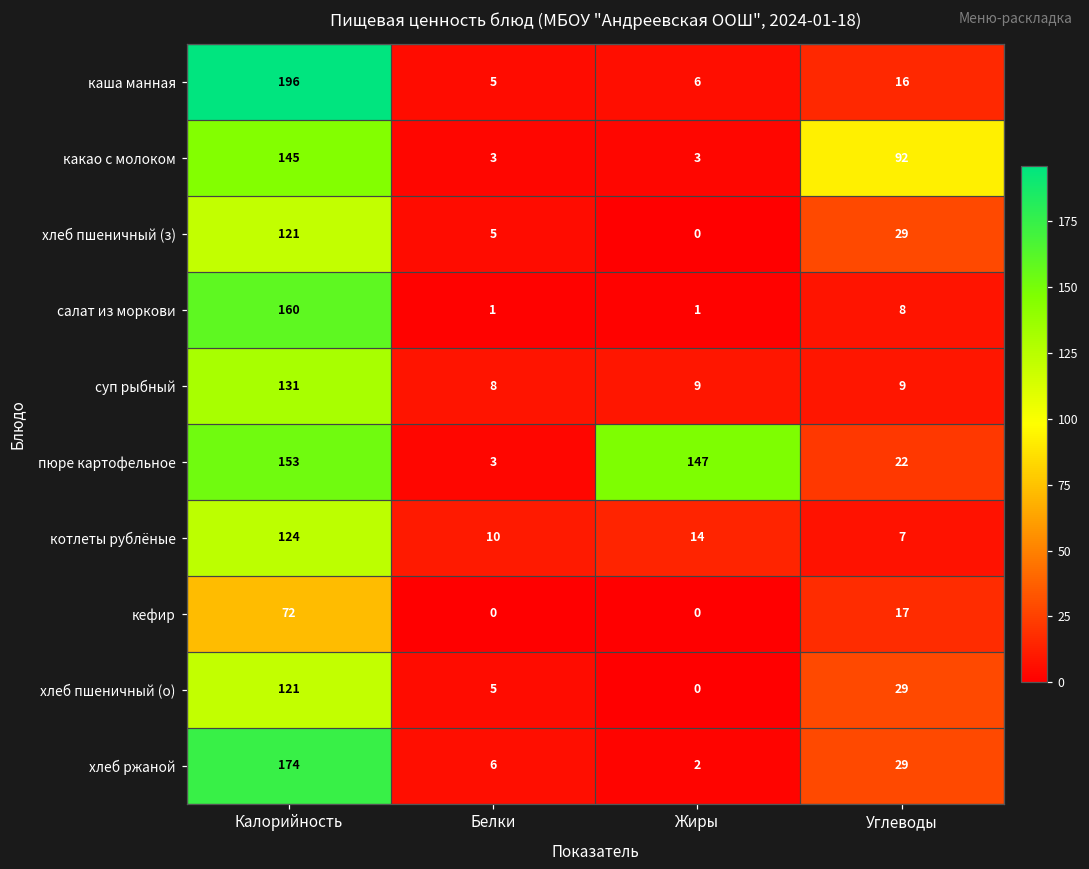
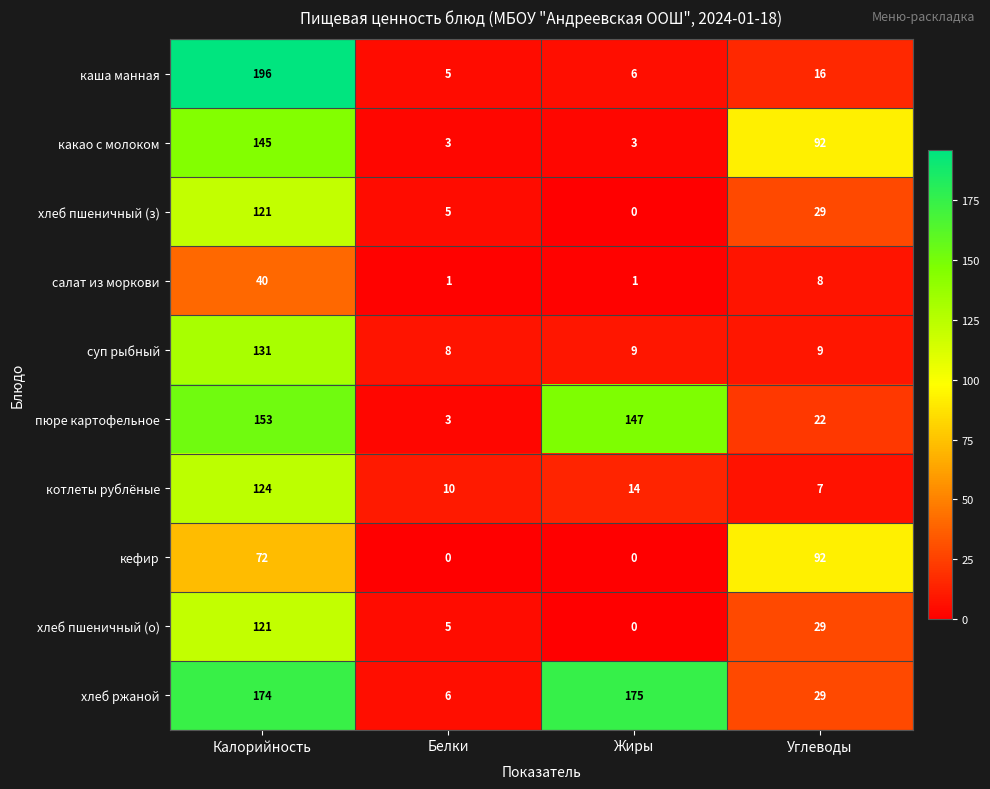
  {
    "каша манная": {
      "Калорийность": 196,
      "Белки": 5,
      "Жиры": 6,
      "Углеводы": 16
    },
    "какао с молоком": {
      "Калорийность": 145,
      "Белки": 3,
      "Жиры": 3,
      "Углеводы": 92
    },
    "хлеб пшеничный (з)": {
      "Калорийность": 121,
      "Белки": 5,
      "Жиры": 0,
      "Углеводы": 29
    },
    "салат из моркови": {
-     "Калорийность": 160,
+     "Калорийность": 40,
      "Белки": 1,
      "Жиры": 1,
      "Углеводы": 8
    },
    "суп рыбный": {
      "Калорийность": 131,
      "Белки": 8,
      "Жиры": 9,
      "Углеводы": 9
    },
    "пюре картофельное": {
      "Калорийность": 153,
      "Белки": 3,
      "Жиры": 147,
      "Углеводы": 22
    },
    "котлеты рублёные": {
      "Калорийность": 124,
      "Белки": 10,
      "Жиры": 14,
      "Углеводы": 7
    },
    "кефир": {
      "Калорийность": 72,
      "Белки": 0,
      "Жиры": 0,
-     "Углеводы": 17
+     "Углеводы": 92
    },
    "хлеб пшеничный (о)": {
      "Калорийность": 121,
      "Белки": 5,
      "Жиры": 0,
      "Углеводы": 29
    },
    "хлеб ржаной": {
      "Калорийность": 174,
      "Белки": 6,
-     "Жиры": 2,
+     "Жиры": 175,
      "Углеводы": 29
    }
  }
